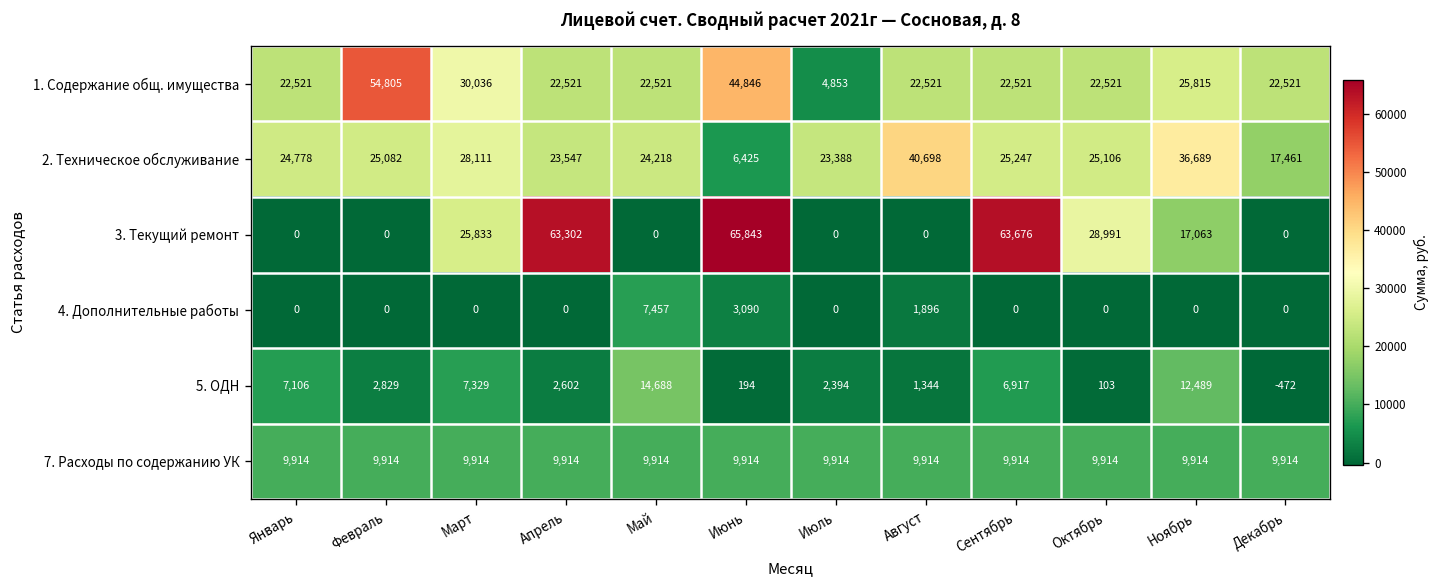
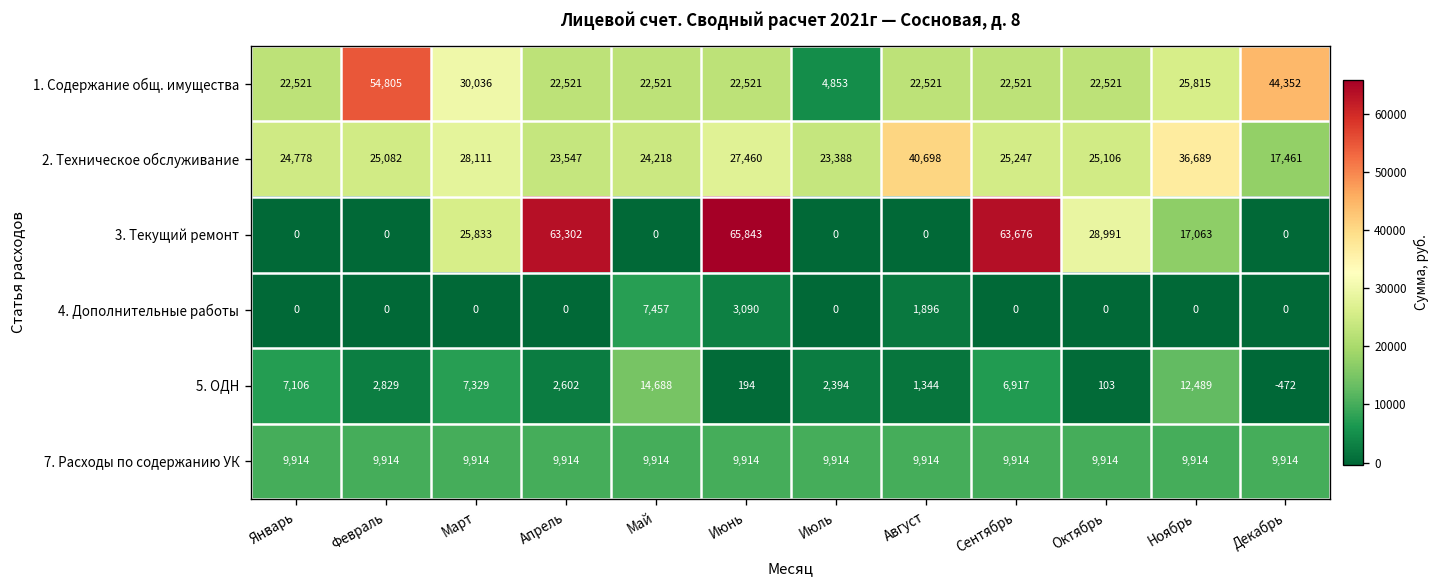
  {
    "1. Содержание общ. имущества": {
      "Январь": "22,521",
      "Февраль": "54,805",
      "Март": "30,036",
      "Апрель": "22,521",
      "Май": "22,521",
-     "Июнь": "44,846",
+     "Июнь": "22,521",
      "Июль": "4,853",
      "Август": "22,521",
      "Сентябрь": "22,521",
      "Октябрь": "22,521",
      "Ноябрь": "25,815",
-     "Декабрь": "22,521"
+     "Декабрь": "44,352"
    },
    "2. Техническое обслуживание": {
      "Январь": "24,778",
      "Февраль": "25,082",
      "Март": "28,111",
      "Апрель": "23,547",
      "Май": "24,218",
-     "Июнь": "6,425",
+     "Июнь": "27,460",
      "Июль": "23,388",
      "Август": "40,698",
      "Сентябрь": "25,247",
      "Октябрь": "25,106",
      "Ноябрь": "36,689",
      "Декабрь": "17,461"
    },
    "3. Текущий ремонт": {
      "Январь": "0",
      "Февраль": "0",
      "Март": "25,833",
      "Апрель": "63,302",
      "Май": "0",
      "Июнь": "65,843",
      "Июль": "0",
      "Август": "0",
      "Сентябрь": "63,676",
      "Октябрь": "28,991",
      "Ноябрь": "17,063",
      "Декабрь": "0"
    },
    "4. Дополнительные работы": {
      "Январь": "0",
      "Февраль": "0",
      "Март": "0",
      "Апрель": "0",
      "Май": "7,457",
      "Июнь": "3,090",
      "Июль": "0",
      "Август": "1,896",
      "Сентябрь": "0",
      "Октябрь": "0",
      "Ноябрь": "0",
      "Декабрь": "0"
    },
    "5. ОДН": {
      "Январь": "7,106",
      "Февраль": "2,829",
      "Март": "7,329",
      "Апрель": "2,602",
      "Май": "14,688",
      "Июнь": "194",
      "Июль": "2,394",
      "Август": "1,344",
      "Сентябрь": "6,917",
      "Октябрь": "103",
      "Ноябрь": "12,489",
      "Декабрь": "-472"
    },
    "7. Расходы по содержанию УК": {
      "Январь": "9,914",
      "Февраль": "9,914",
      "Март": "9,914",
      "Апрель": "9,914",
      "Май": "9,914",
      "Июнь": "9,914",
      "Июль": "9,914",
      "Август": "9,914",
      "Сентябрь": "9,914",
      "Октябрь": "9,914",
      "Ноябрь": "9,914",
      "Декабрь": "9,914"
    }
  }
